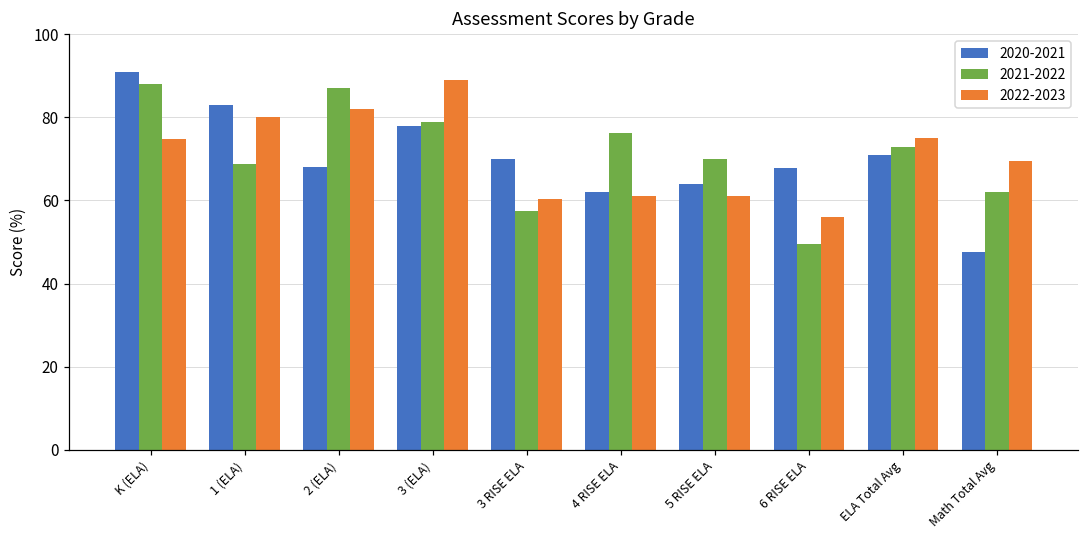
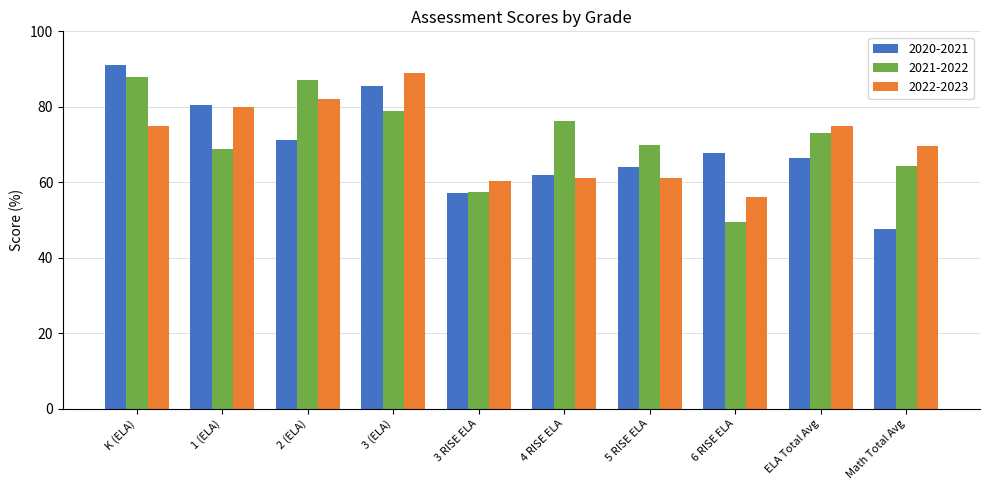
  {
    "2020-2021": {
      "K (ELA)": 91,
-     "1 (ELA)": 83,
-     "2 (ELA)": 68,
-     "3 (ELA)": 78,
-     "3 RISE ELA": 70,
+     "1 (ELA)": 81,
+     "2 (ELA)": 71,
+     "3 (ELA)": 85,
+     "3 RISE ELA": 57,
      "4 RISE ELA": 62,
      "5 RISE ELA": 64,
      "6 RISE ELA": 68,
-     "ELA Total Avg": 71,
+     "ELA Total Avg": 66,
      "Math Total Avg": 48
    },
    "2021-2022": {
      "K (ELA)": 88,
      "1 (ELA)": 69,
      "2 (ELA)": 87,
      "3 (ELA)": 79,
      "3 RISE ELA": 58,
      "4 RISE ELA": 76,
      "5 RISE ELA": 70,
      "6 RISE ELA": 49,
      "ELA Total Avg": 73,
-     "Math Total Avg": 62
+     "Math Total Avg": 64
    },
    "2022-2023": {
      "K (ELA)": 75,
      "1 (ELA)": 80,
      "2 (ELA)": 82,
      "3 (ELA)": 89,
      "3 RISE ELA": 60,
      "4 RISE ELA": 61,
      "5 RISE ELA": 61,
      "6 RISE ELA": 56,
      "ELA Total Avg": 75,
      "Math Total Avg": 70
    }
  }
